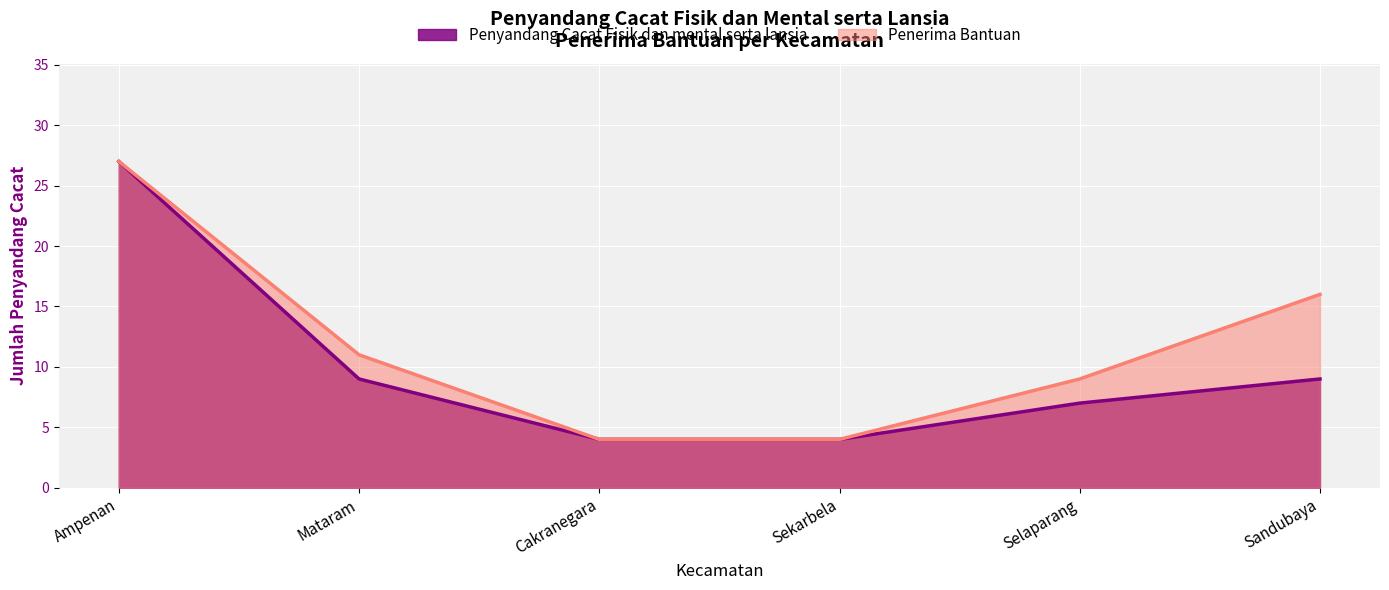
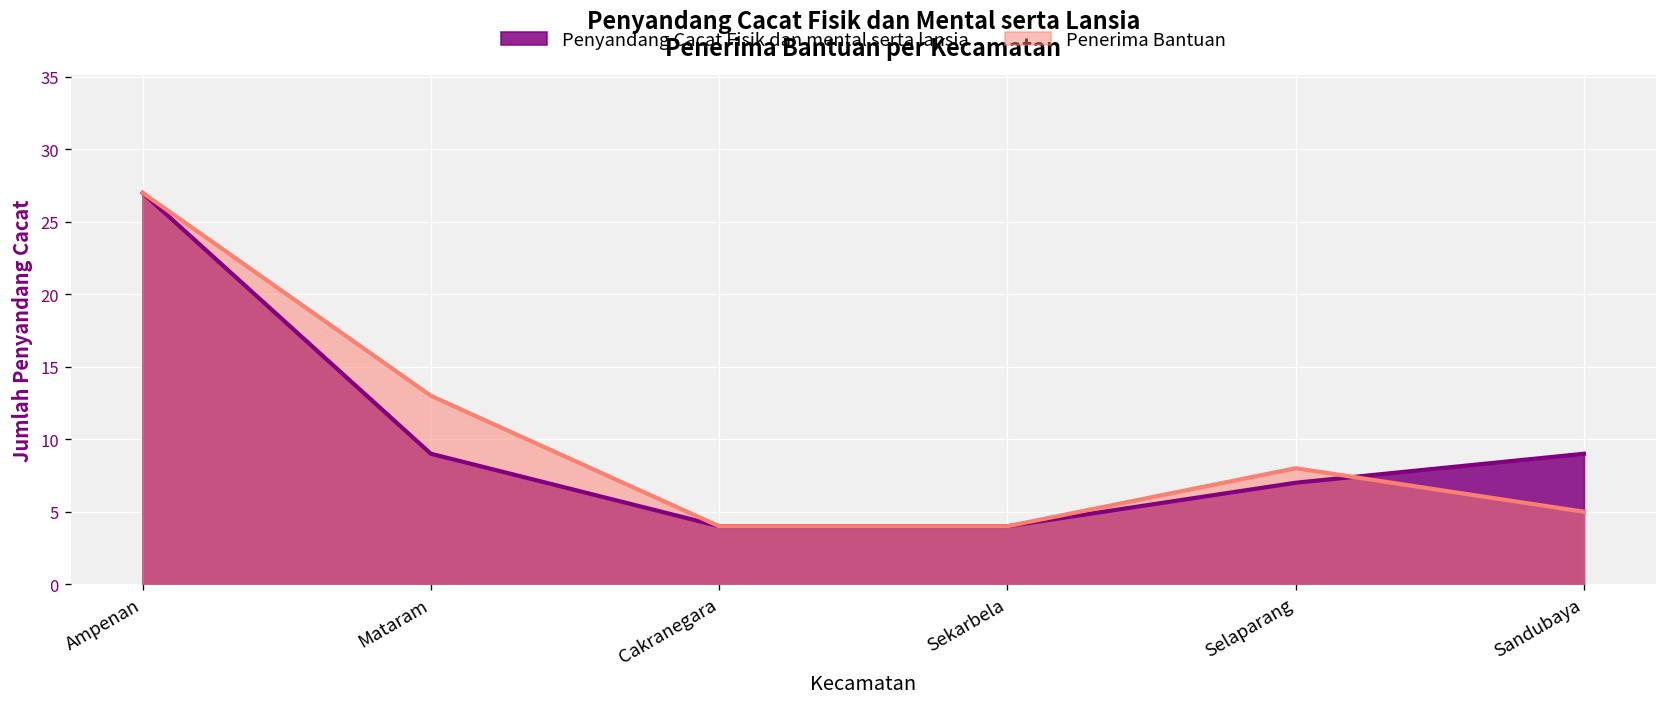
  {
    "Penyandang Cacat Fisik dan mental serta lansia": {
      "Mataram": 9,
      "Selaparang": 7,
      "Sandubaya": 9
    },
    "Penerima Bantuan": {
-     "Mataram": 11,
-     "Selaparang": 9,
-     "Sandubaya": 16
+     "Mataram": 13,
+     "Selaparang": 8,
+     "Sandubaya": 5
    }
  }
